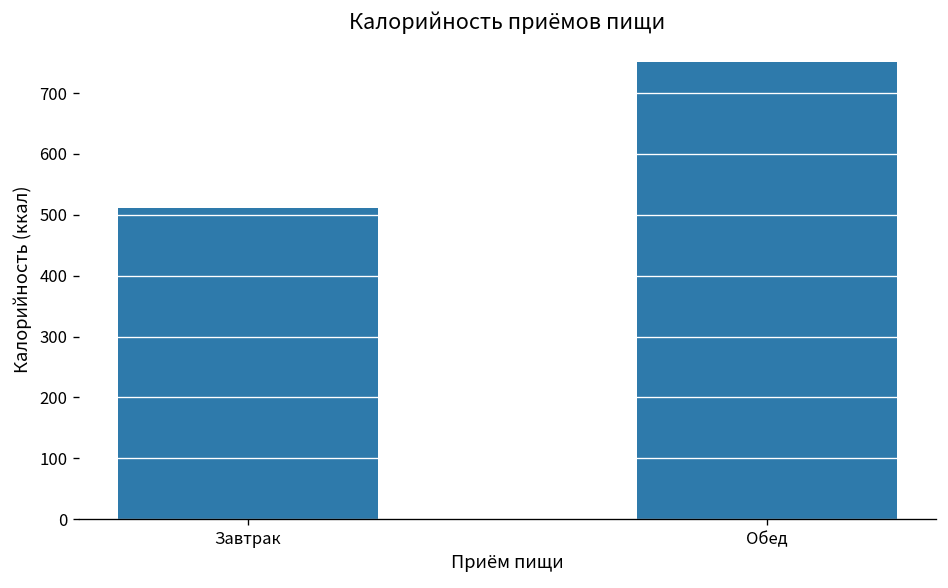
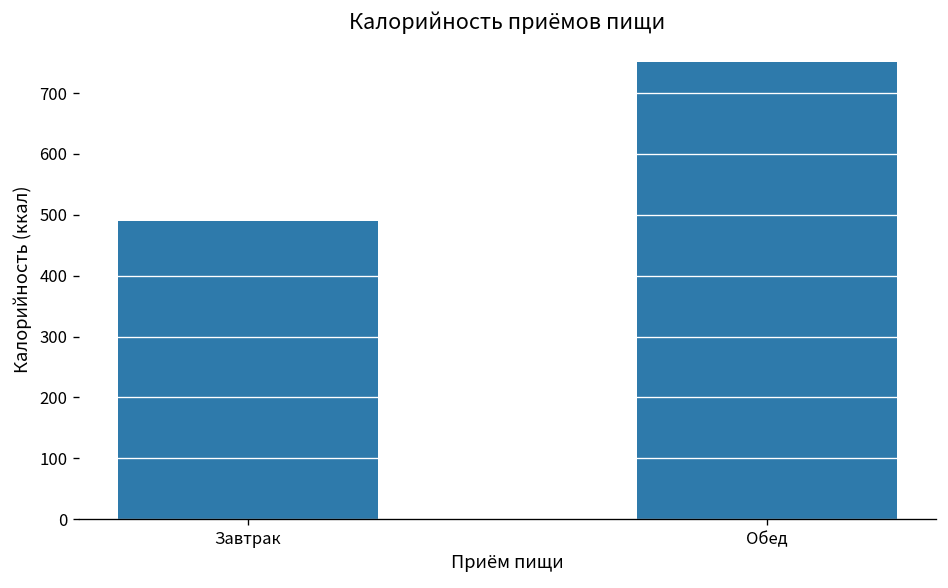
  {
-   "Завтрак": 510,
+   "Завтрак": 490,
    "Обед": 750
  }
